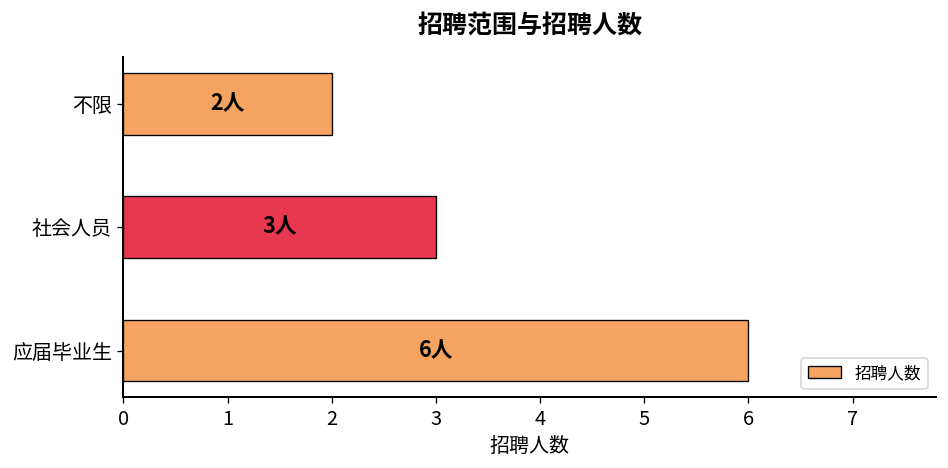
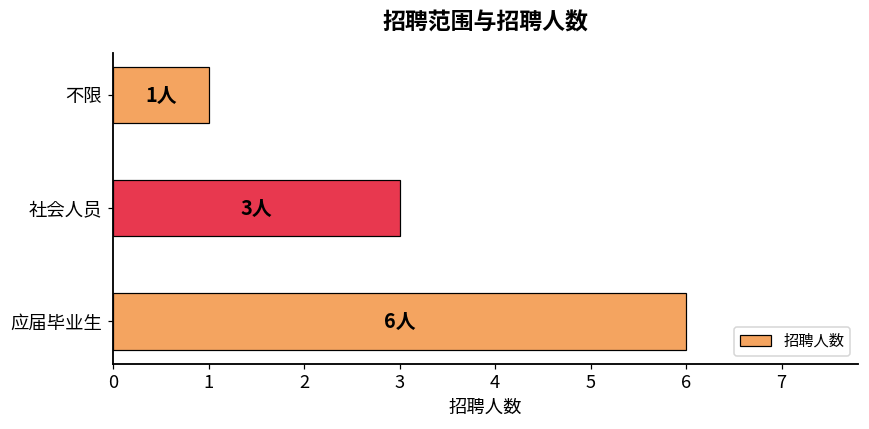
  {
-   "不限": "2人",
+   "不限": "1人",
    "社会人员": "3人",
    "应届毕业生": "6人"
  }
